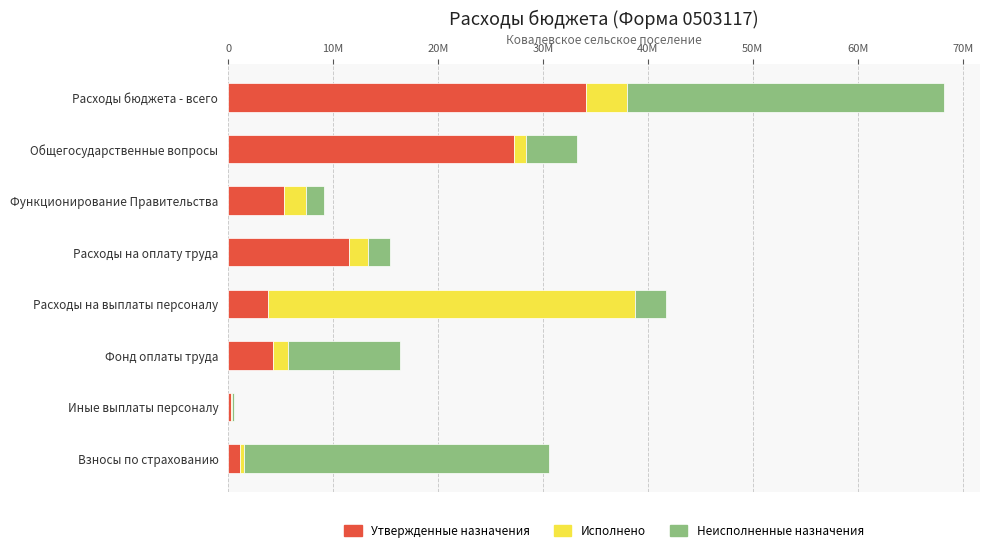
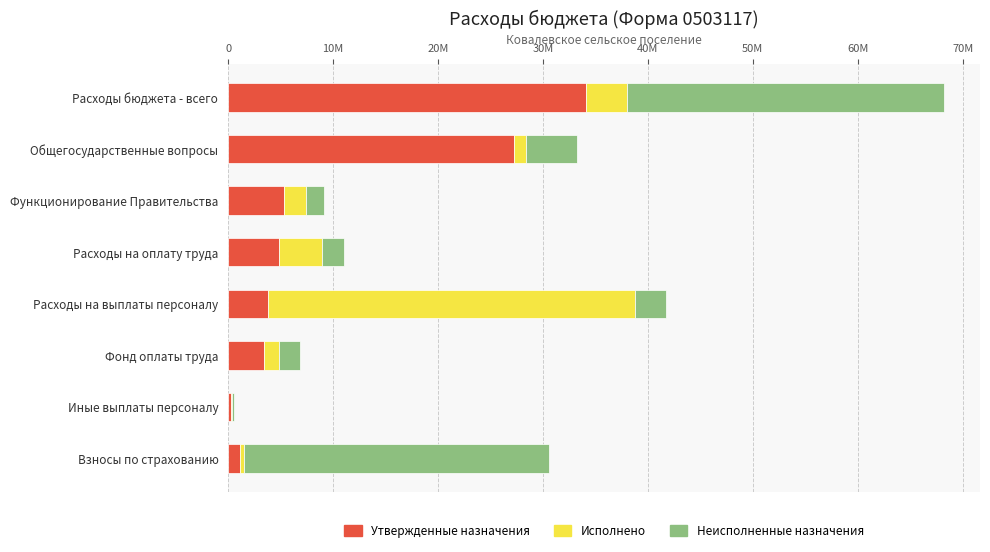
  {
    "Утвержденные назначения": {
      "Расходы бюджета - всего": 34100000,
      "Общегосударственные вопросы": 27300000,
      "Функционирование Правительства": 5400000,
-     "Расходы на оплату труда": 11500000,
+     "Расходы на оплату труда": 4800000,
      "Расходы на выплаты персоналу": 3800000,
-     "Фонд оплаты труда": 4300000,
+     "Фонд оплаты труда": 3400000,
      "Иные выплаты персоналу": 300000,
      "Взносы по страхованию": 1100000
    },
    "Исполнено": {
      "Расходы бюджета - всего": 3900000,
      "Общегосударственные вопросы": 1100000,
      "Функционирование Правительства": 2000000,
-     "Расходы на оплату труда": 1800000,
+     "Расходы на оплату труда": 4100000,
      "Расходы на выплаты персоналу": 34900000,
      "Фонд оплаты труда": 1400000,
      "Взносы по страхованию": 400000
    },
    "Неисполненные назначения": {
      "Расходы бюджета - всего": 30300000,
      "Общегосударственные вопросы": 4800000,
      "Функционирование Правительства": 1700000,
      "Расходы на оплату труда": 2100000,
      "Расходы на выплаты персоналу": 3000000,
-     "Фонд оплаты труда": 10700000,
+     "Фонд оплаты труда": 2000000,
      "Взносы по страхованию": 29100000
    }
  }
